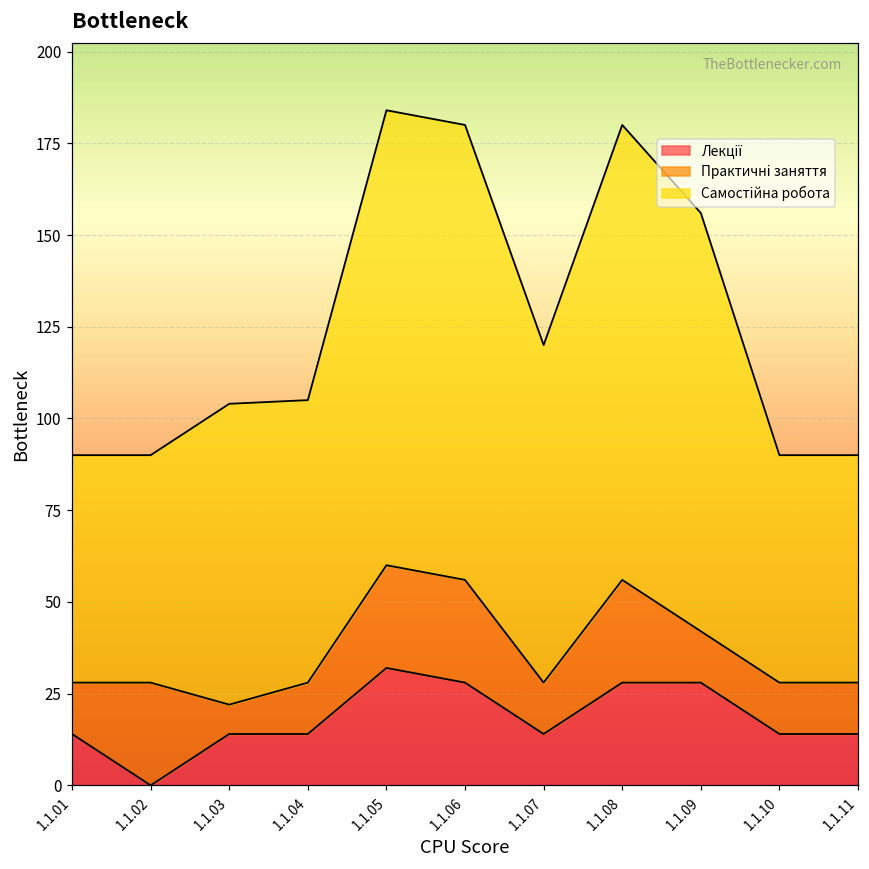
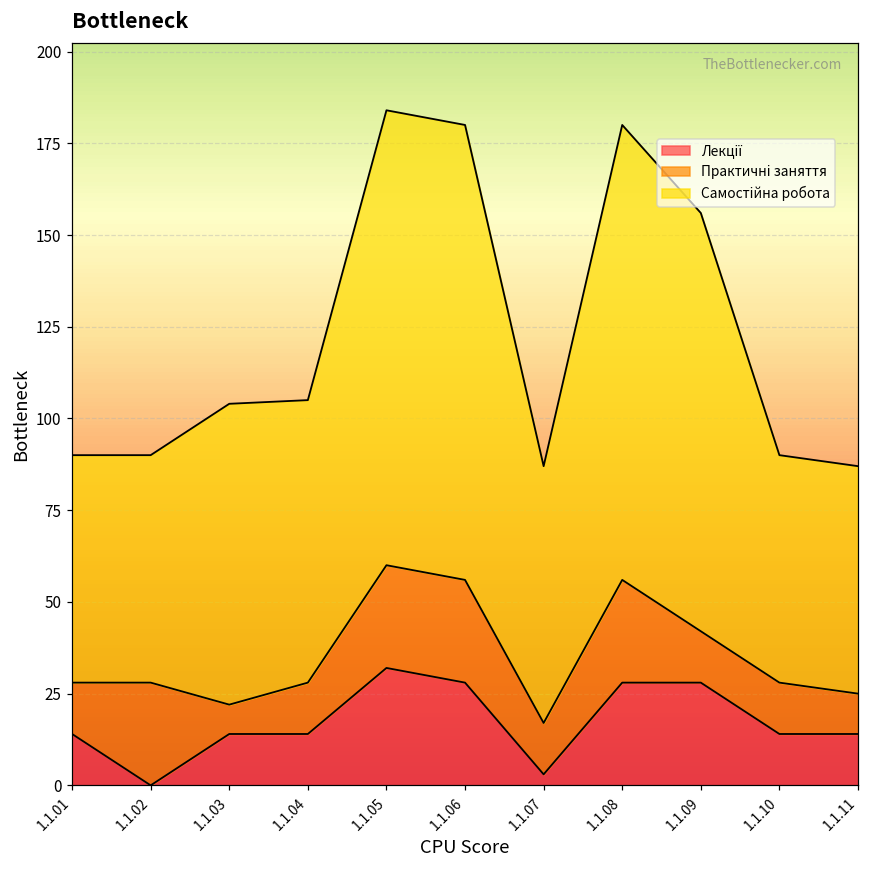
  {
    "Лекції": {
      "1.1.01": 14,
      "1.1.02": 0,
      "1.1.03": 14,
      "1.1.04": 14,
      "1.1.05": 32,
      "1.1.06": 28,
-     "1.1.07": 14,
+     "1.1.07": 3,
      "1.1.08": 28,
      "1.1.09": 28,
      "1.1.10": 14,
      "1.1.11": 14
    },
    "Практичні заняття": {
      "1.1.01": 14,
      "1.1.02": 28,
      "1.1.03": 8,
      "1.1.04": 14,
      "1.1.05": 28,
      "1.1.06": 28,
      "1.1.07": 14,
      "1.1.08": 28,
      "1.1.09": 14,
      "1.1.10": 14,
-     "1.1.11": 14
+     "1.1.11": 11
    },
    "Самостійна робота": {
      "1.1.01": 62,
      "1.1.02": 62,
      "1.1.03": 82,
      "1.1.04": 77,
      "1.1.05": 124,
      "1.1.06": 124,
-     "1.1.07": 92,
+     "1.1.07": 70,
      "1.1.08": 124,
      "1.1.09": 114,
      "1.1.10": 62,
      "1.1.11": 62
    }
  }
